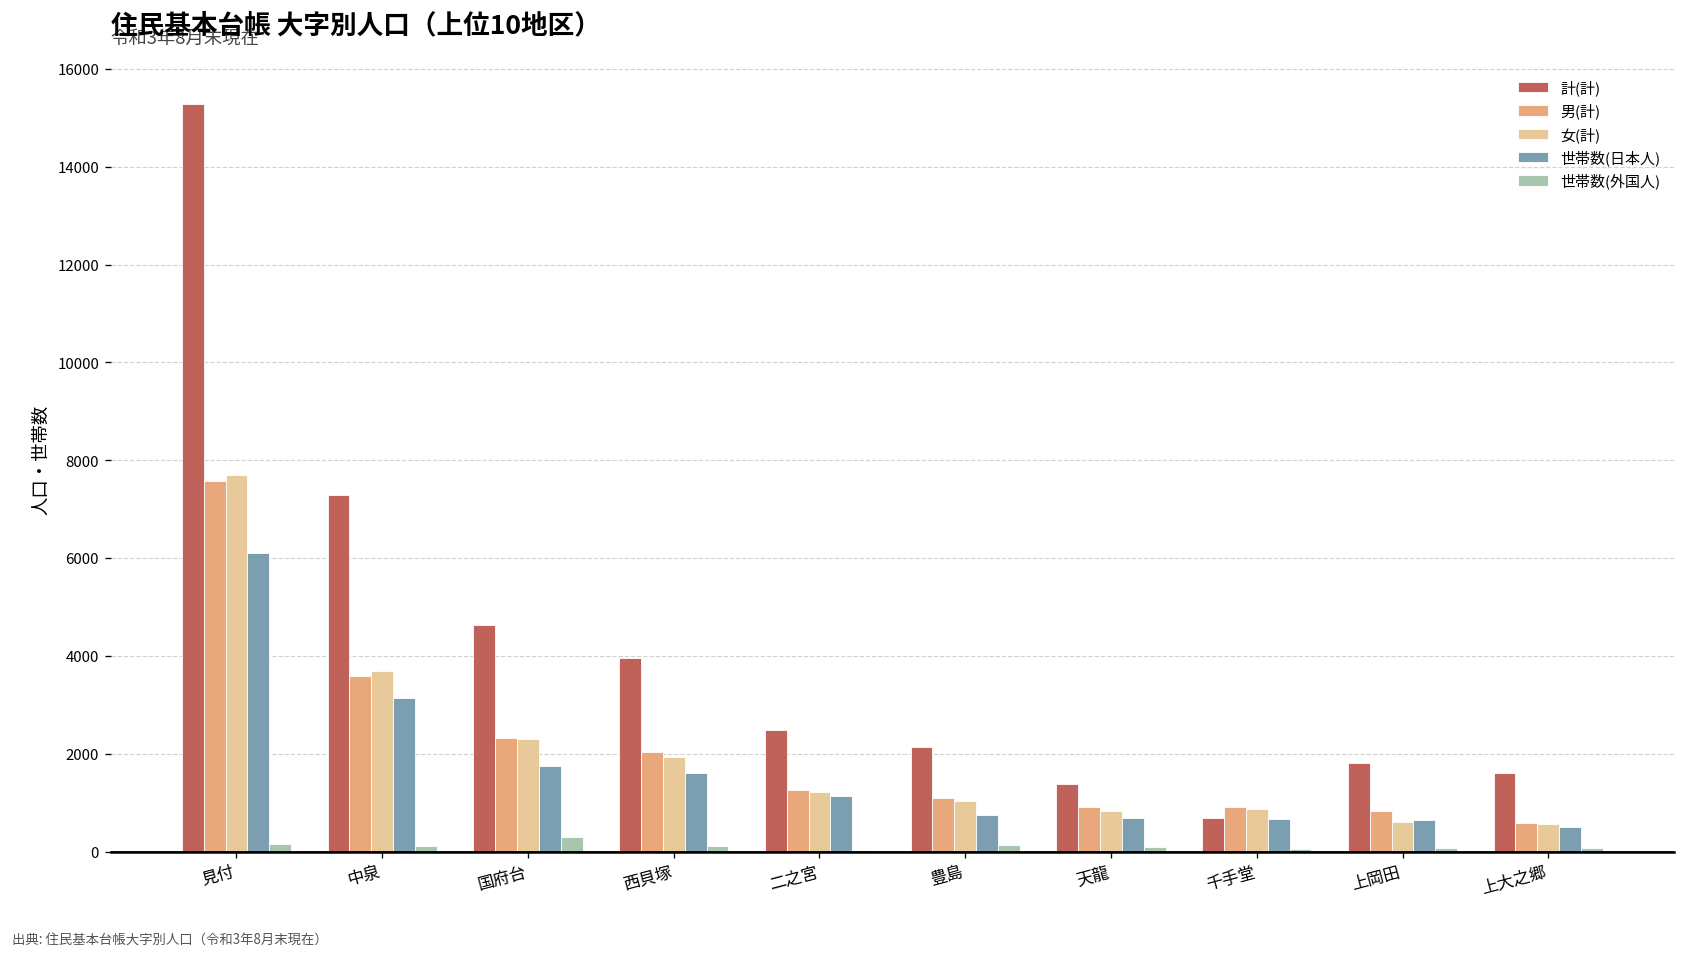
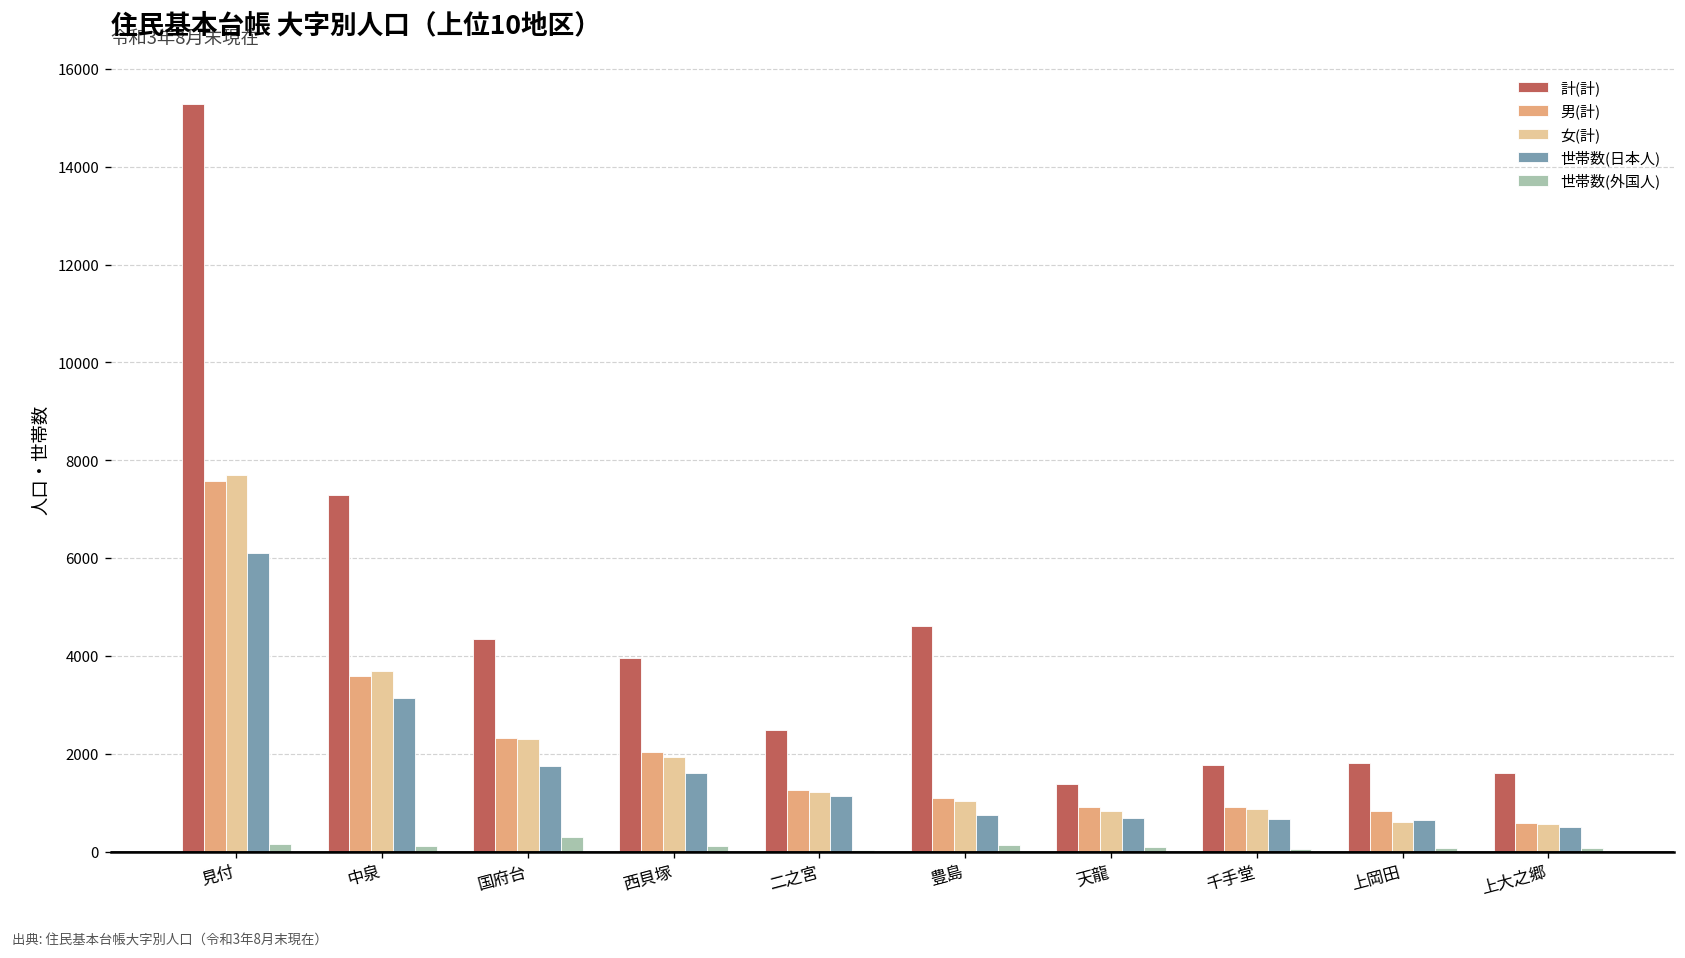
  {
    "計(計)": {
      "見付": 15300,
      "中泉": 7300,
-     "国府台": 4600,
+     "国府台": 4300,
      "西貝塚": 4000,
      "二之宮": 2500,
-     "豊島": 2100,
+     "豊島": 4600,
      "天龍": 1400,
-     "千手堂": 700,
+     "千手堂": 1800,
      "上岡田": 1800,
      "上大之郷": 1600
    }
  }
